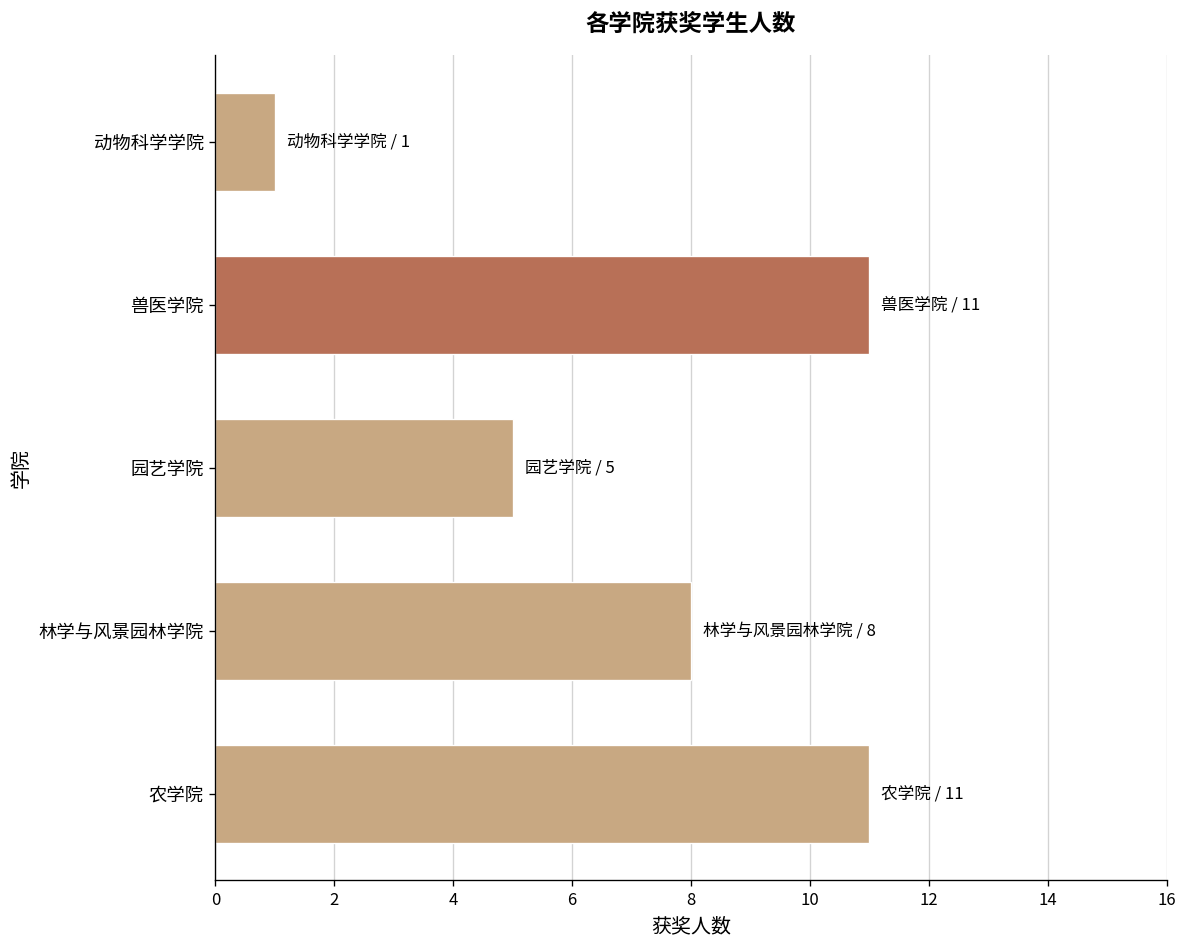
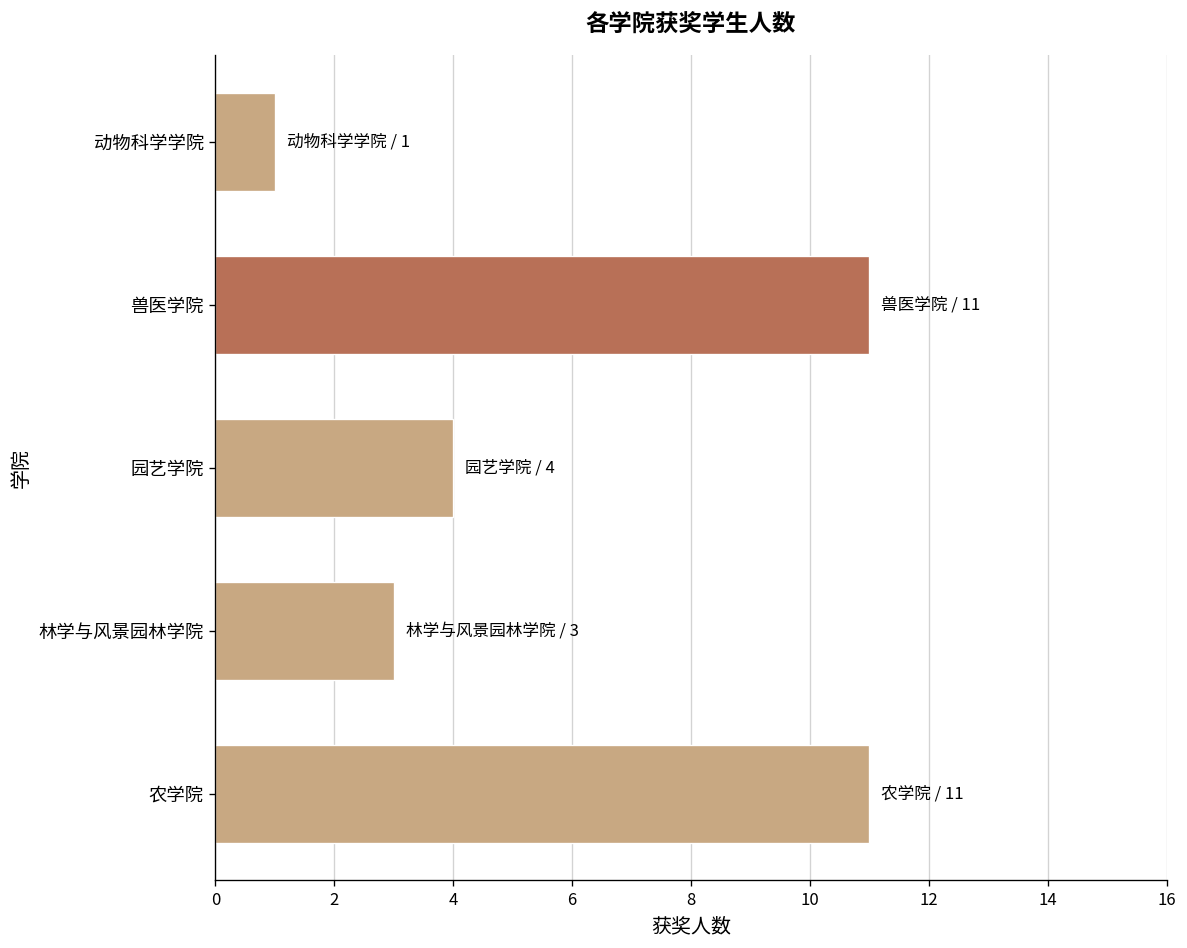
  {
    "动物科学学院": 1,
    "兽医学院": 11,
-   "园艺学院": 5,
-   "林学与风景园林学院": 8,
+   "园艺学院": 4,
+   "林学与风景园林学院": 3,
    "农学院": 11
  }
